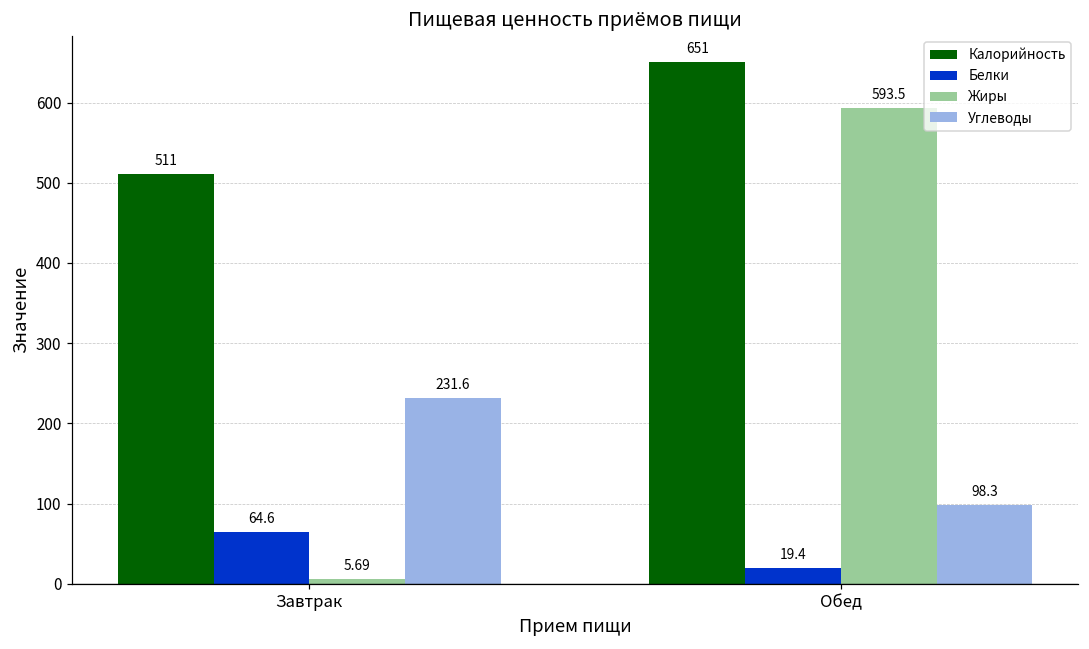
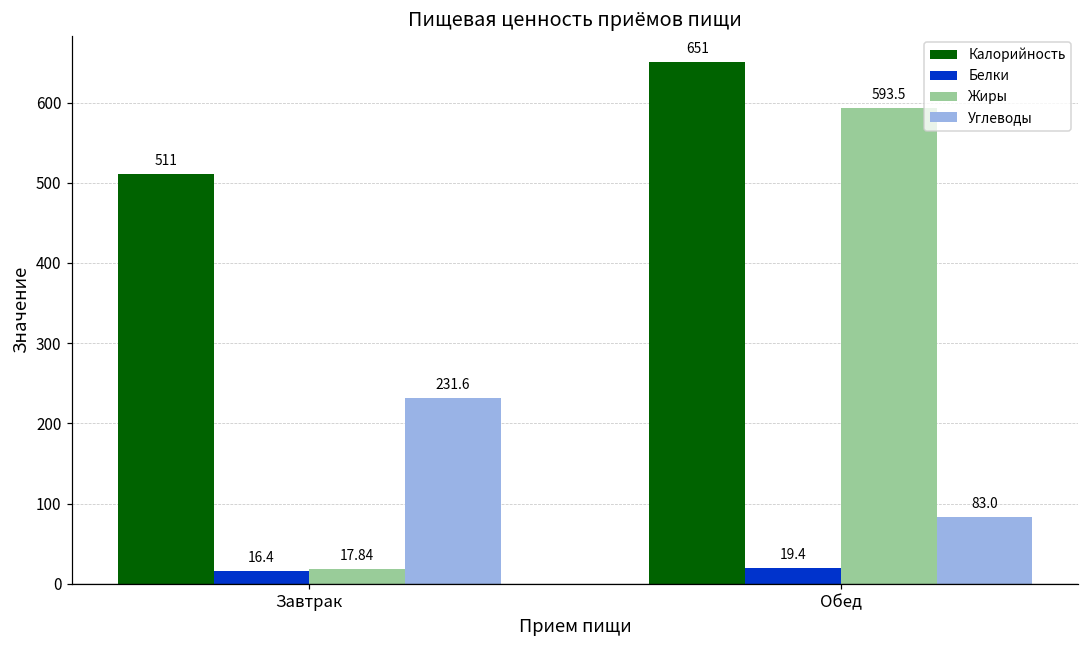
  {
    "Калорийность": {
      "Завтрак": 511,
      "Обед": 651
    },
    "Белки": {
-     "Завтрак": 64.6,
+     "Завтрак": 16.4,
      "Обед": 19.4
    },
    "Жиры": {
-     "Завтрак": 5.69,
+     "Завтрак": 17.84,
      "Обед": 593.5
    },
    "Углеводы": {
      "Завтрак": 231.6,
-     "Обед": 98.3
+     "Обед": 83.0
    }
  }
